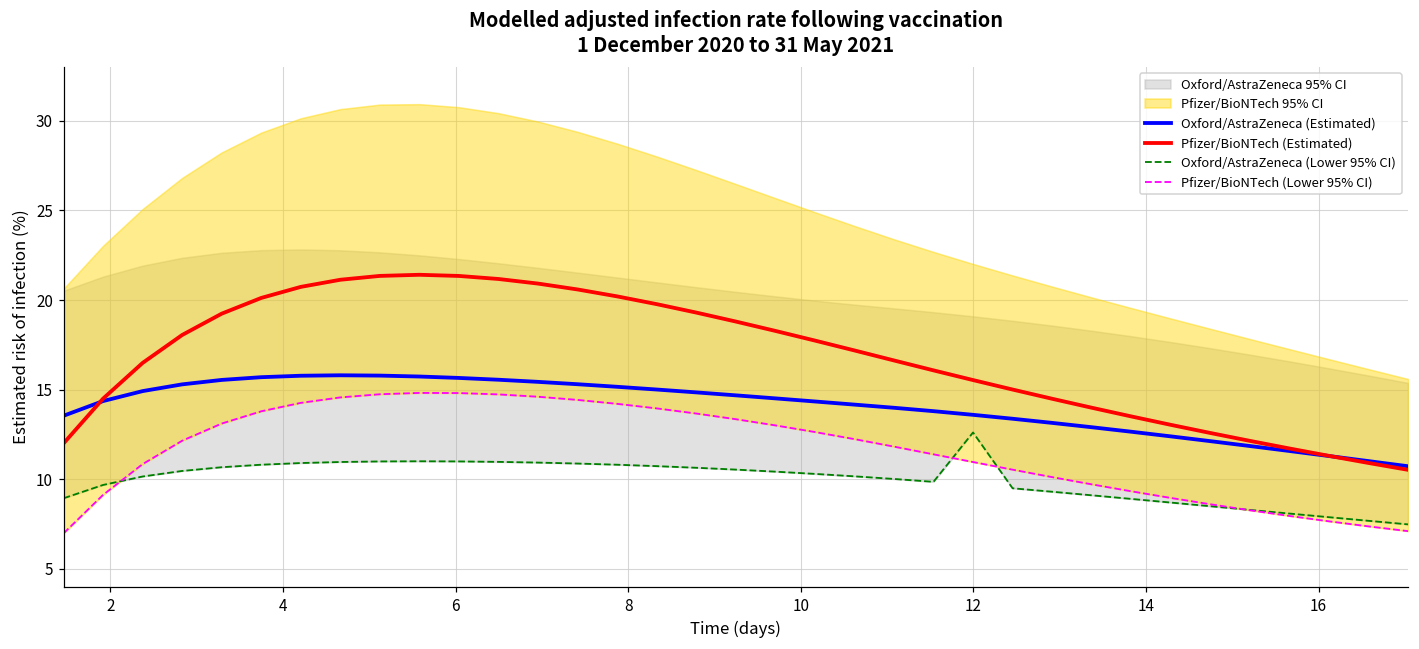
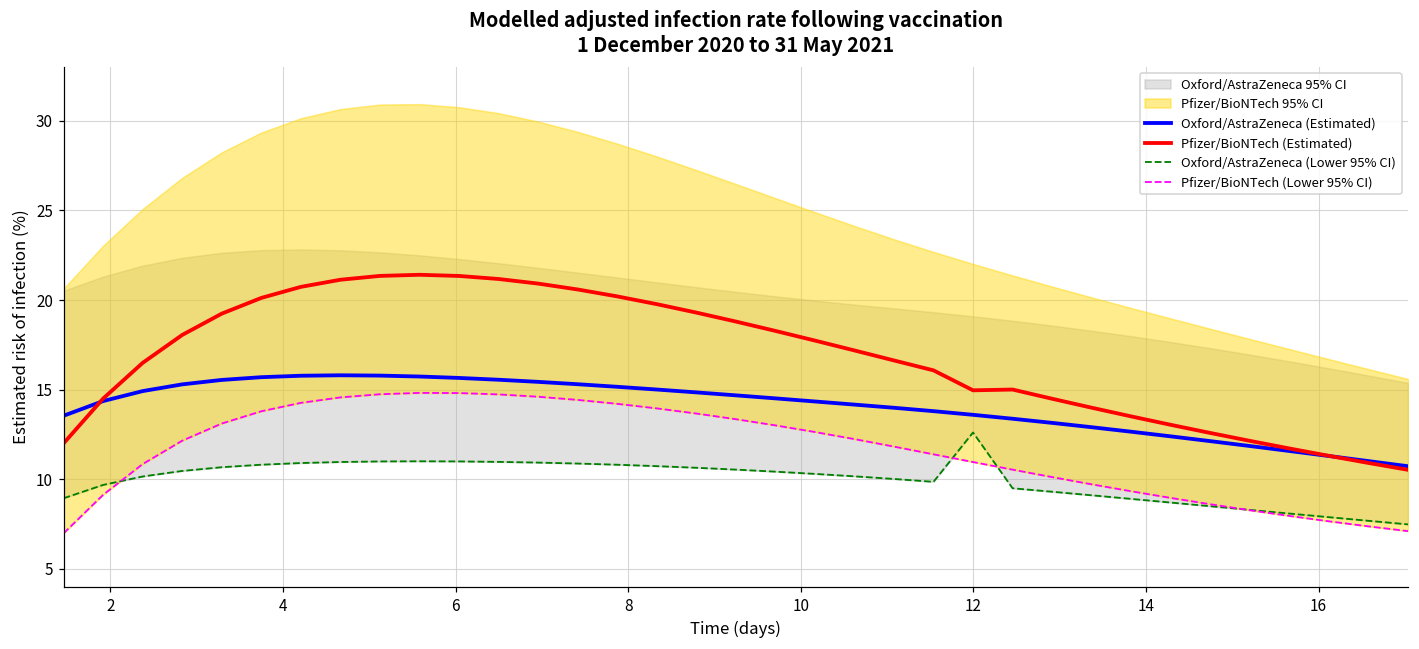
  {
    "Oxford/AstraZeneca (Estimated)": {
      "12": 13.6
    },
    "Pfizer/BioNTech (Estimated)": {
-     "12": 15.5
+     "12": 15.0
    },
    "Oxford/AstraZeneca (Lower 95% CI)": {
      "12": 12.6
    },
    "Pfizer/BioNTech (Lower 95% CI)": {
      "12": 11.0
    }
  }
